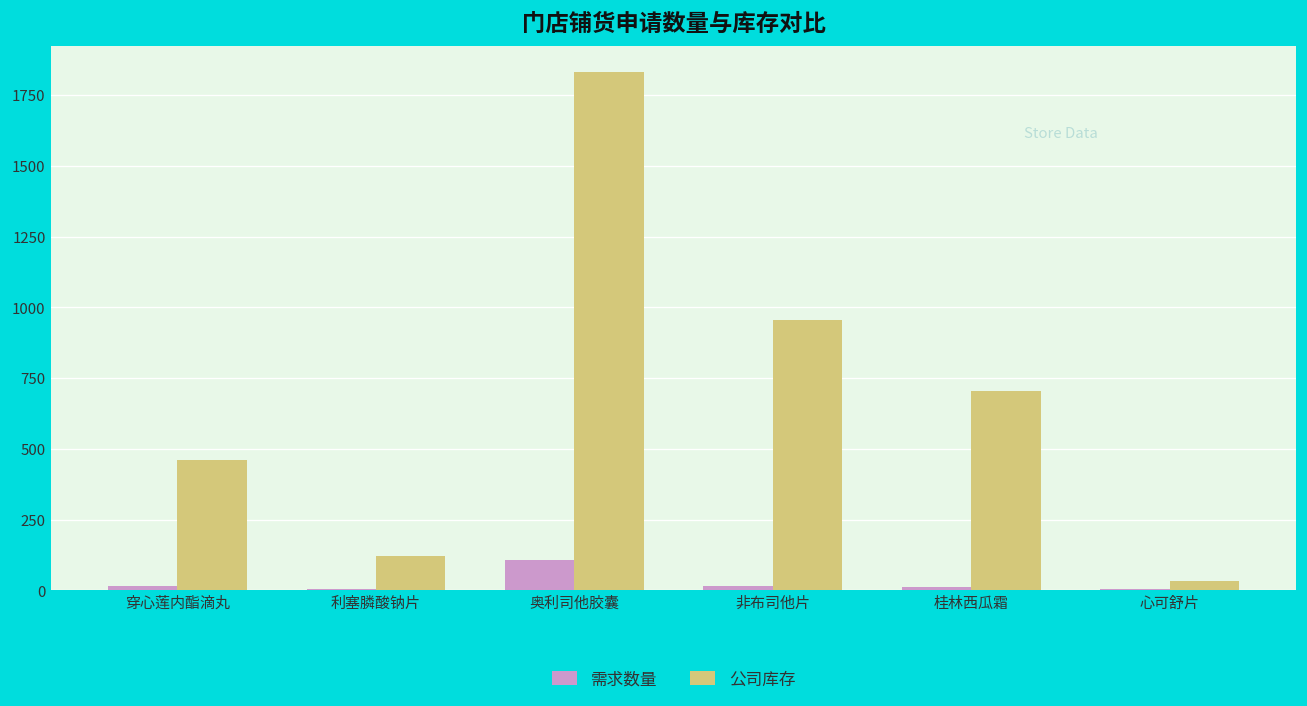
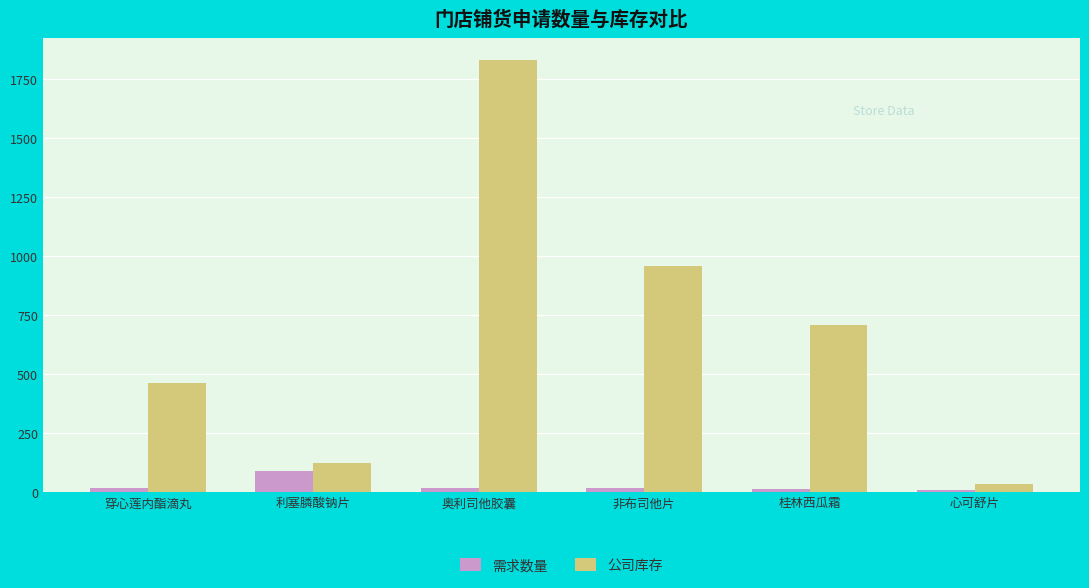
  {
    "需求数量": {
      "穿心莲内酯滴丸": 20,
-     "利塞膦酸钠片": 10,
-     "奥利司他胶囊": 110,
+     "利塞膦酸钠片": 90,
+     "奥利司他胶囊": 20,
      "非布司他片": 20
    },
    "公司库存": {
      "穿心莲内酯滴丸": 460,
      "利塞膦酸钠片": 120,
      "奥利司他胶囊": 1830,
      "非布司他片": 960,
      "桂林西瓜霜": 710,
      "心可舒片": 30
    }
  }
